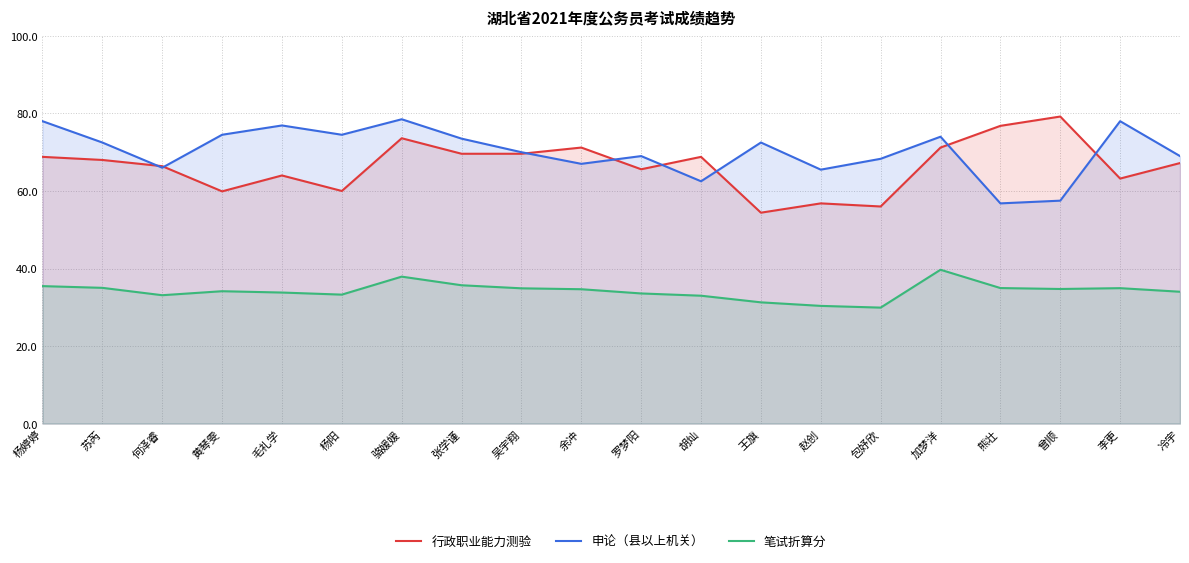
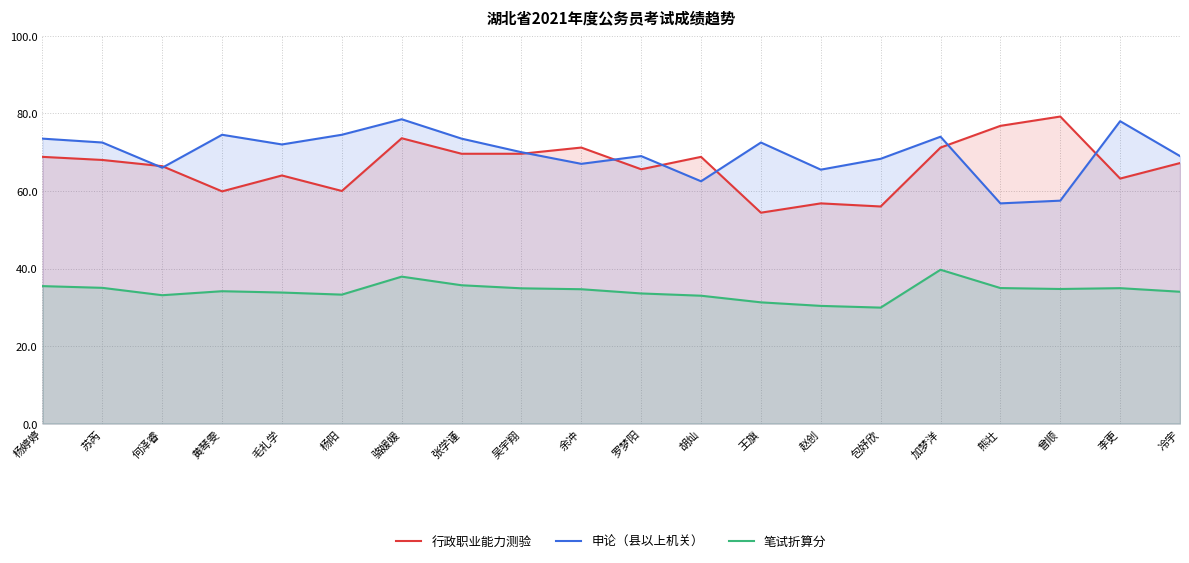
  {
    "行政职业能力测验": {
      "杨婷婷": 69,
      "苏芮": 68,
      "黄琴雯": 60,
      "毛礼学": 64,
      "杨阳": 60,
      "骆媛媛": 74,
      "张学谨": 70,
      "余冲": 71,
      "罗梦阳": 66,
      "胡灿": 69,
      "王旗": 54,
      "赵创": 57,
      "包妤欣": 56,
      "加梦洋": 71,
      "熊壮": 77,
      "曾顺": 79,
      "李更": 63,
      "冷宇": 67
    },
    "申论（县以上机关）": {
-     "杨婷婷": 78,
+     "杨婷婷": 74,
      "苏芮": 73,
      "黄琴雯": 75,
-     "毛礼学": 77,
+     "毛礼学": 72,
      "杨阳": 75,
      "骆媛媛": 79,
      "张学谨": 74,
      "余冲": 67,
      "罗梦阳": 69,
      "胡灿": 63,
      "王旗": 73,
      "赵创": 66,
      "包妤欣": 68,
      "加梦洋": 74,
      "熊壮": 57,
      "曾顺": 58,
      "李更": 78,
      "冷宇": 69
    },
    "笔试折算分": {
      "杨婷婷": 35,
      "苏芮": 35,
      "何泽睿": 33,
      "黄琴雯": 34,
      "毛礼学": 34,
      "杨阳": 33,
      "骆媛媛": 38,
      "张学谨": 36,
      "吴宇翔": 35,
      "余冲": 35,
      "罗梦阳": 34,
      "胡灿": 33,
      "王旗": 31,
      "赵创": 30,
      "包妤欣": 30,
      "加梦洋": 40,
      "熊壮": 35,
      "曾顺": 35,
      "李更": 35,
      "冷宇": 34
    }
  }
